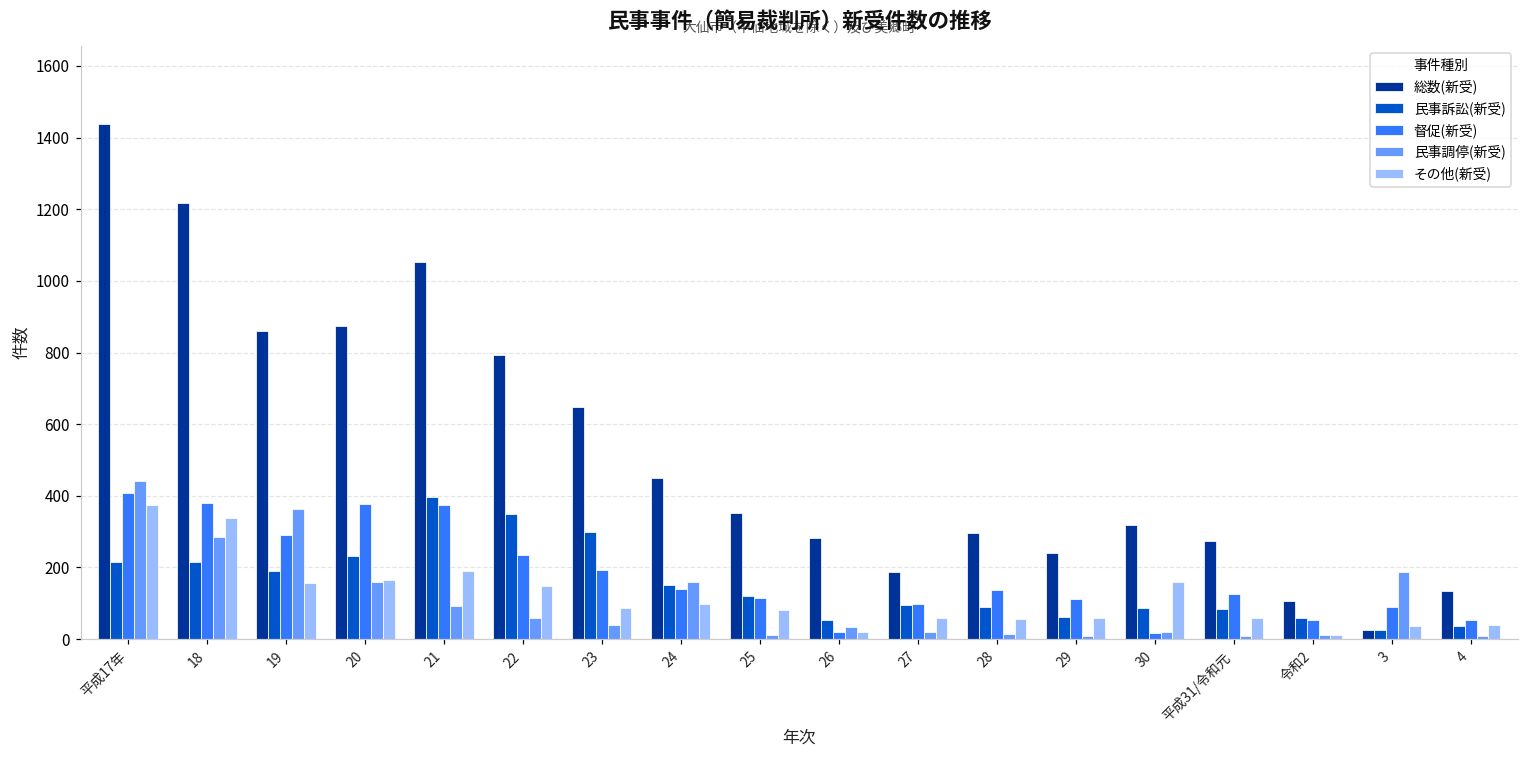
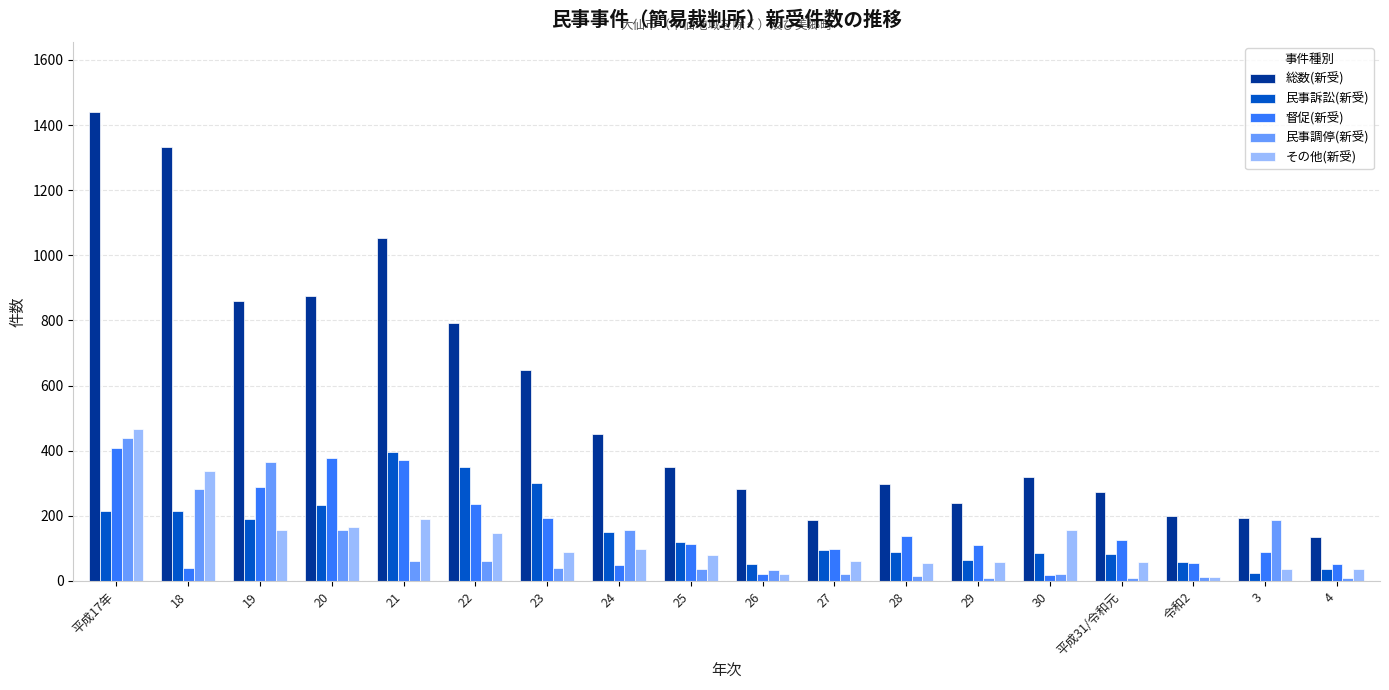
  {
    "総数(新受)": {
      "平成17年": 1440,
-     "18": 1220,
+     "18": 1330,
      "19": 860,
      "20": 870,
      "21": 1050,
      "22": 790,
      "23": 650,
      "24": 450,
      "25": 350,
      "26": 280,
      "27": 190,
      "28": 300,
      "29": 240,
      "30": 320,
      "平成31/令和元": 270,
-     "令和2": 110,
-     "3": 20,
+     "令和2": 200,
+     "3": 190,
      "4": 130
    },
    "民事訴訟(新受)": {
      "平成17年": 220,
      "18": 220,
      "19": 190,
      "20": 230,
      "21": 400,
      "22": 350,
      "23": 300,
      "24": 150,
      "25": 120,
      "26": 50,
      "27": 90,
      "28": 90,
      "29": 60,
      "30": 90,
      "平成31/令和元": 80,
      "令和2": 60,
      "3": 30,
      "4": 40
    },
    "督促(新受)": {
      "平成17年": 410,
-     "18": 380,
+     "18": 40,
      "19": 290,
      "20": 380,
      "21": 370,
      "22": 240,
      "23": 190,
-     "24": 140,
+     "24": 50,
      "25": 110,
      "26": 20,
      "27": 100,
      "28": 140,
      "29": 110,
      "30": 20,
      "平成31/令和元": 130,
      "令和2": 50,
      "3": 90,
      "4": 50
    },
    "民事調停(新受)": {
      "平成17年": 440,
      "18": 280,
      "19": 360,
      "20": 160,
-     "21": 90,
+     "21": 60,
      "22": 60,
      "23": 40,
      "24": 160,
-     "25": 10,
+     "25": 40,
      "26": 40,
      "27": 20,
      "28": 10,
      "29": 10,
      "30": 20,
      "平成31/令和元": 10,
      "令和2": 10,
      "3": 190,
      "4": 10
    },
    "その他(新受)": {
-     "平成17年": 380,
+     "平成17年": 470,
      "18": 340,
      "19": 160,
      "20": 170,
      "21": 190,
      "22": 150,
      "23": 90,
      "24": 100,
      "25": 80,
      "26": 20,
      "27": 60,
      "28": 60,
      "29": 60,
      "30": 160,
      "平成31/令和元": 60,
      "令和2": 10,
      "3": 40,
      "4": 40
    }
  }
